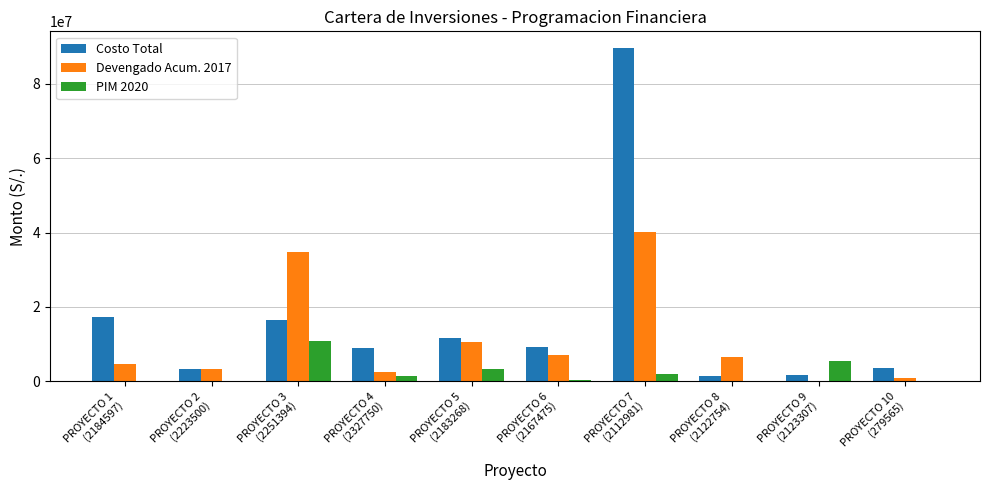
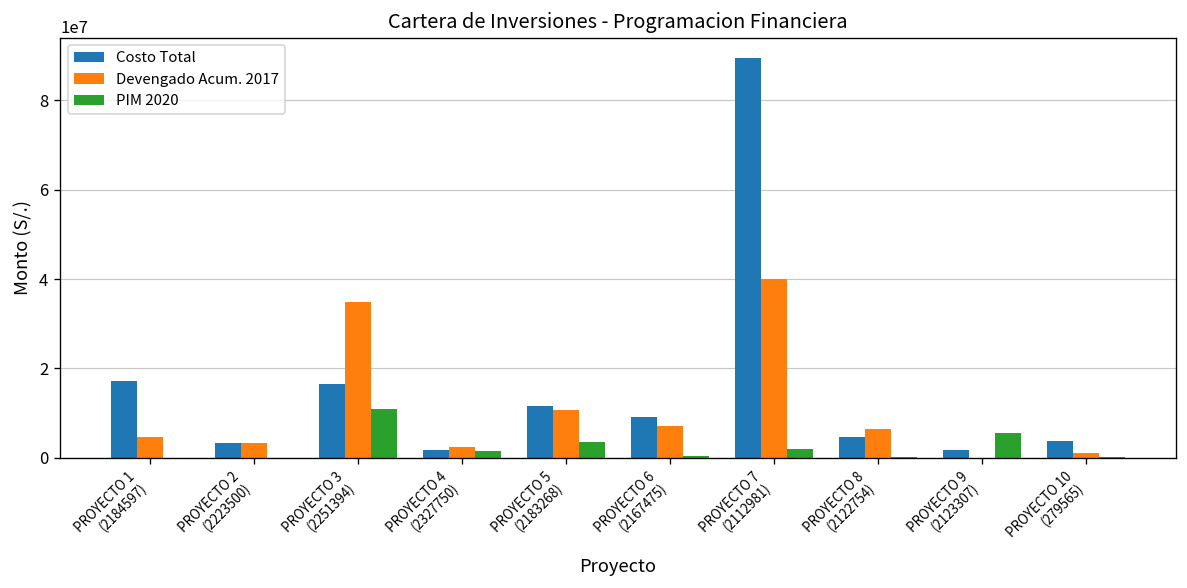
  {
    "Costo Total": {
      "PROYECTO 1 (2184597)": 17000000,
      "PROYECTO 2 (2223500)": 3000000,
      "PROYECTO 3 (2251394)": 17000000,
-     "PROYECTO 4 (2327750)": 9000000,
+     "PROYECTO 4 (2327750)": 2000000,
      "PROYECTO 5 (2183268)": 12000000,
      "PROYECTO 6 (2167475)": 9000000,
      "PROYECTO 7 (2112981)": 90000000,
-     "PROYECTO 8 (2122754)": 1000000,
+     "PROYECTO 8 (2122754)": 5000000,
      "PROYECTO 9 (2123307)": 2000000,
      "PROYECTO 10 (279565)": 4000000
    },
    "Devengado Acum. 2017": {
      "PROYECTO 1 (2184597)": 5000000,
      "PROYECTO 2 (2223500)": 3000000,
      "PROYECTO 3 (2251394)": 35000000,
      "PROYECTO 4 (2327750)": 2000000,
      "PROYECTO 5 (2183268)": 11000000,
      "PROYECTO 6 (2167475)": 7000000,
      "PROYECTO 7 (2112981)": 40000000,
      "PROYECTO 8 (2122754)": 6000000,
      "PROYECTO 9 (2123307)": 0,
      "PROYECTO 10 (279565)": 1000000
    },
    "PIM 2020": {
      "PROYECTO 3 (2251394)": 11000000,
      "PROYECTO 4 (2327750)": 2000000,
      "PROYECTO 5 (2183268)": 3000000,
      "PROYECTO 7 (2112981)": 2000000,
      "PROYECTO 9 (2123307)": 5000000
    }
  }
